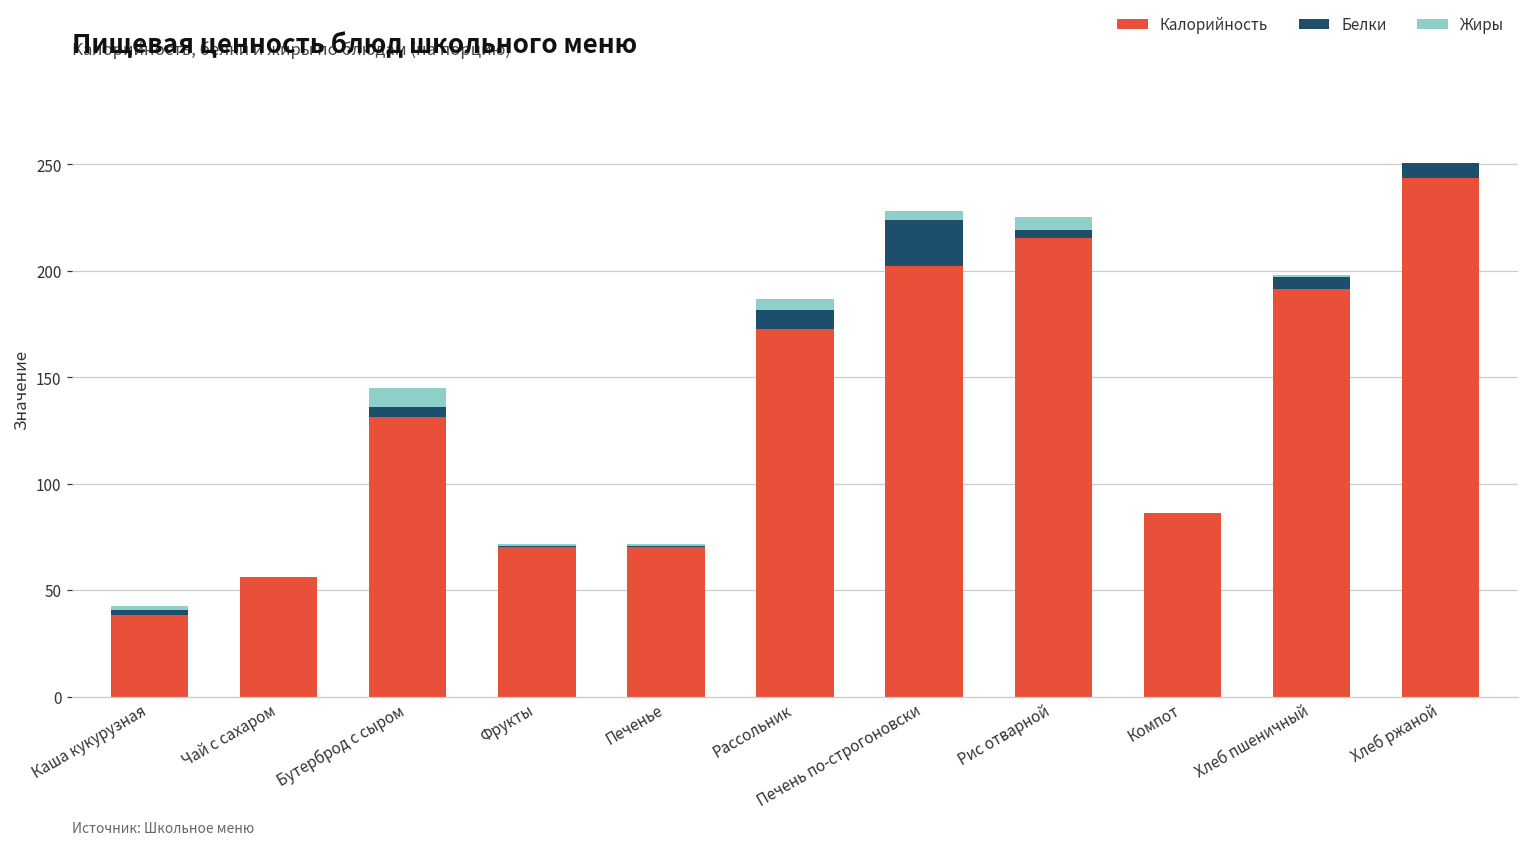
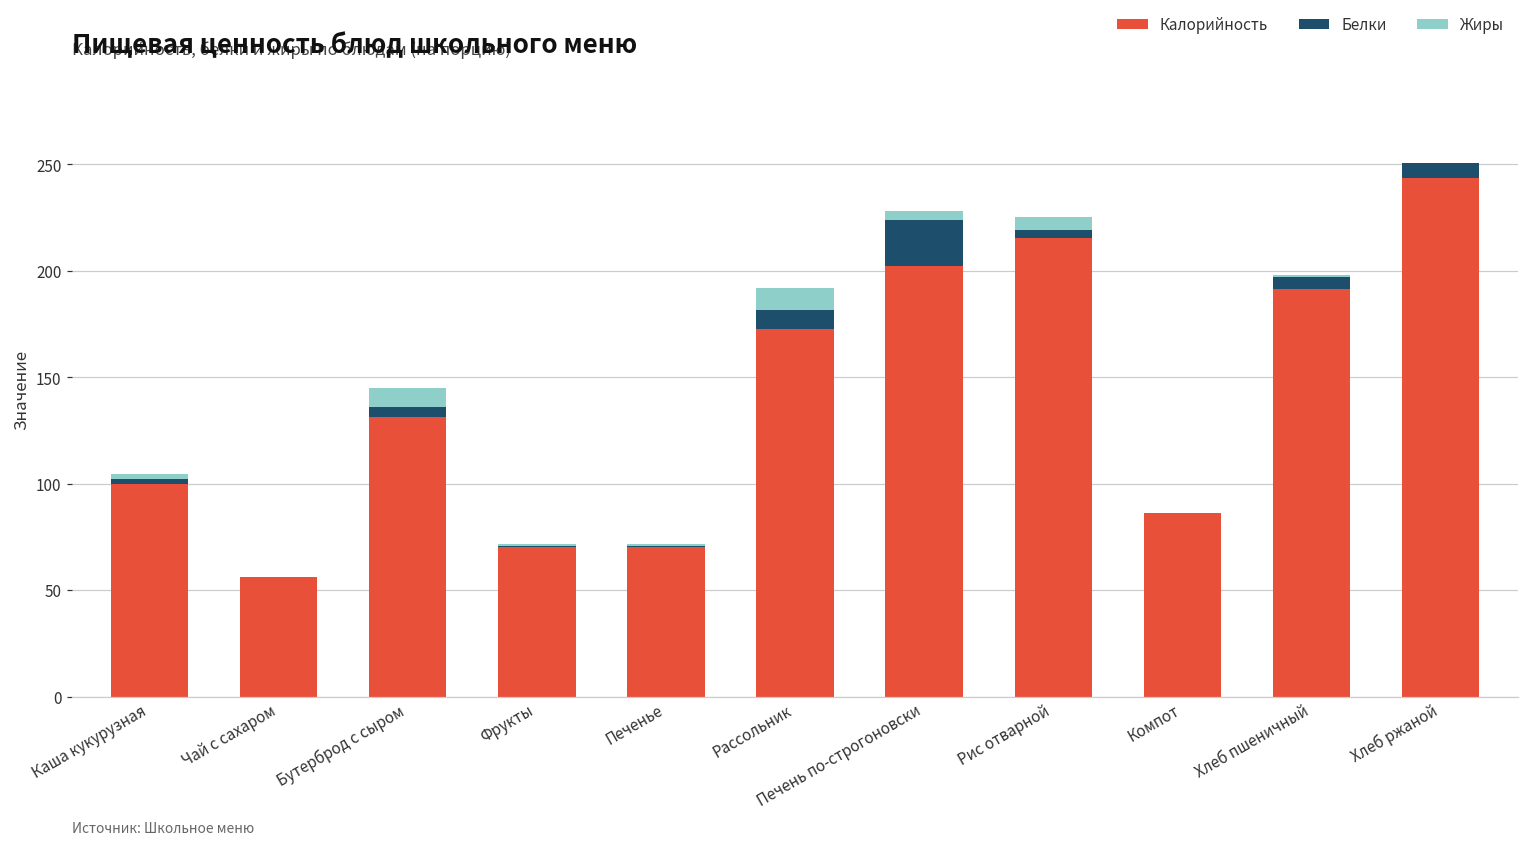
  {
    "Калорийность": {
-     "Каша кукурузная": 38,
+     "Каша кукурузная": 100,
      "Чай с сахаром": 56,
      "Бутерброд с сыром": 131,
      "Фрукты": 70,
      "Печенье": 70,
      "Рассольник": 173,
      "Печень по-строгоновски": 203,
      "Рис отварной": 216,
      "Компот": 86,
      "Хлеб пшеничный": 192,
      "Хлеб ржаной": 244
    },
    "Белки": {
      "Каша кукурузная": 3,
      "Бутерброд с сыром": 5,
      "Рассольник": 9,
      "Печень по-строгоновски": 21,
      "Рис отварной": 4,
      "Компот": 0,
      "Хлеб пшеничный": 5,
      "Хлеб ржаной": 7
    },
    "Жиры": {
      "Каша кукурузная": 2,
      "Чай с сахаром": 0,
      "Бутерброд с сыром": 9,
-     "Рассольник": 5,
+     "Рассольник": 10,
      "Печень по-строгоновски": 4,
      "Рис отварной": 6,
      "Компот": 0
    }
  }
